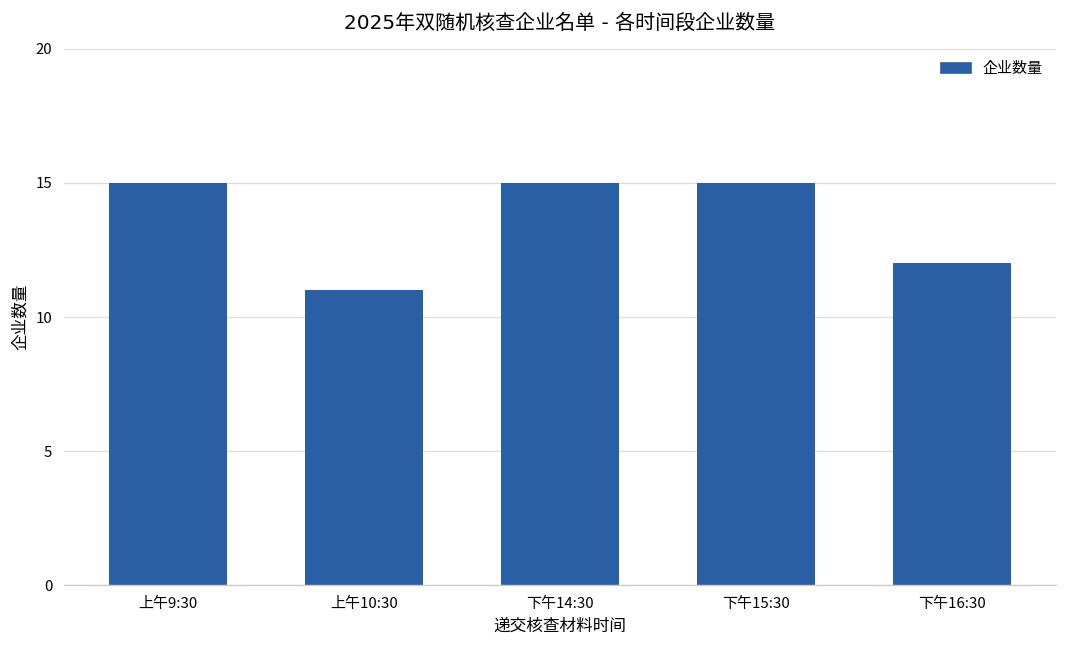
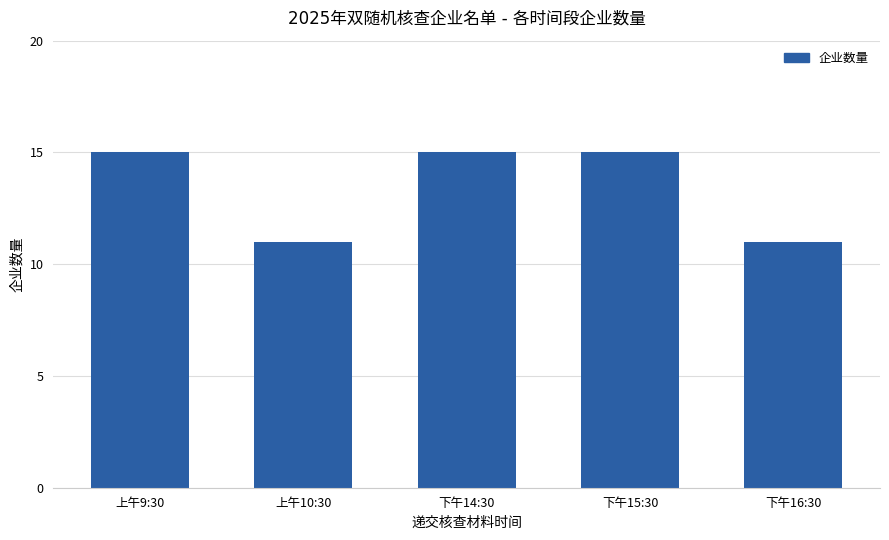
  {
    "上午9:30": 15,
    "上午10:30": 11,
    "下午14:30": 15,
    "下午15:30": 15,
-   "下午16:30": 12
+   "下午16:30": 11
  }
